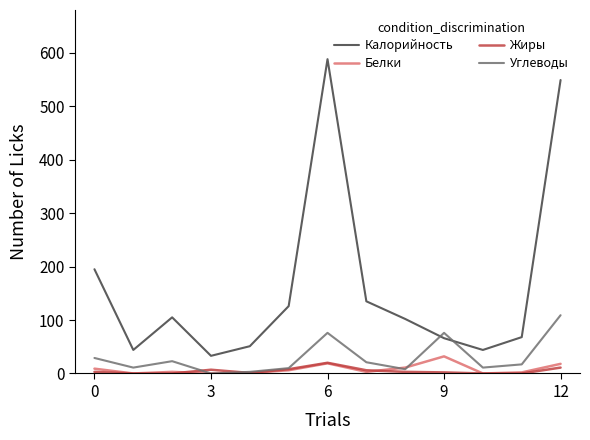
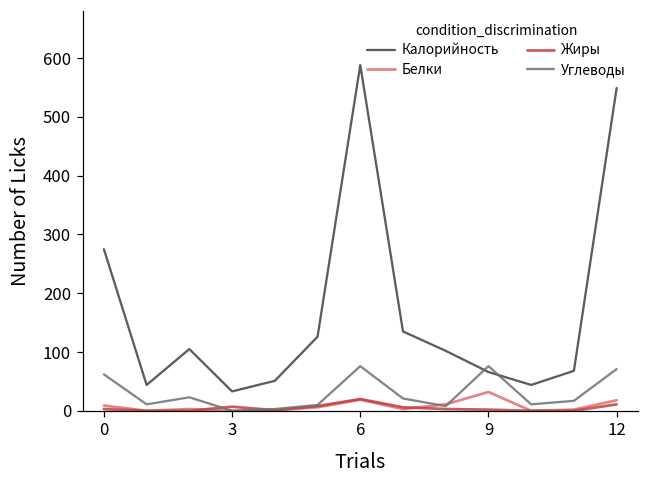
  {
    "Калорийность": {
-     "0": 200,
+     "0": 280,
      "3": 30,
      "6": 590,
      "9": 70,
      "12": 550
    },
    "Белки": {
      "0": 10,
      "9": 30,
      "12": 20
    },
    "Жиры": {
      "0": 0,
      "3": 10,
      "9": 0,
      "12": 10
    },
    "Углеводы": {
-     "0": 30,
+     "0": 60,
      "6": 80,
      "9": 80,
-     "12": 110
+     "12": 70
    }
  }
